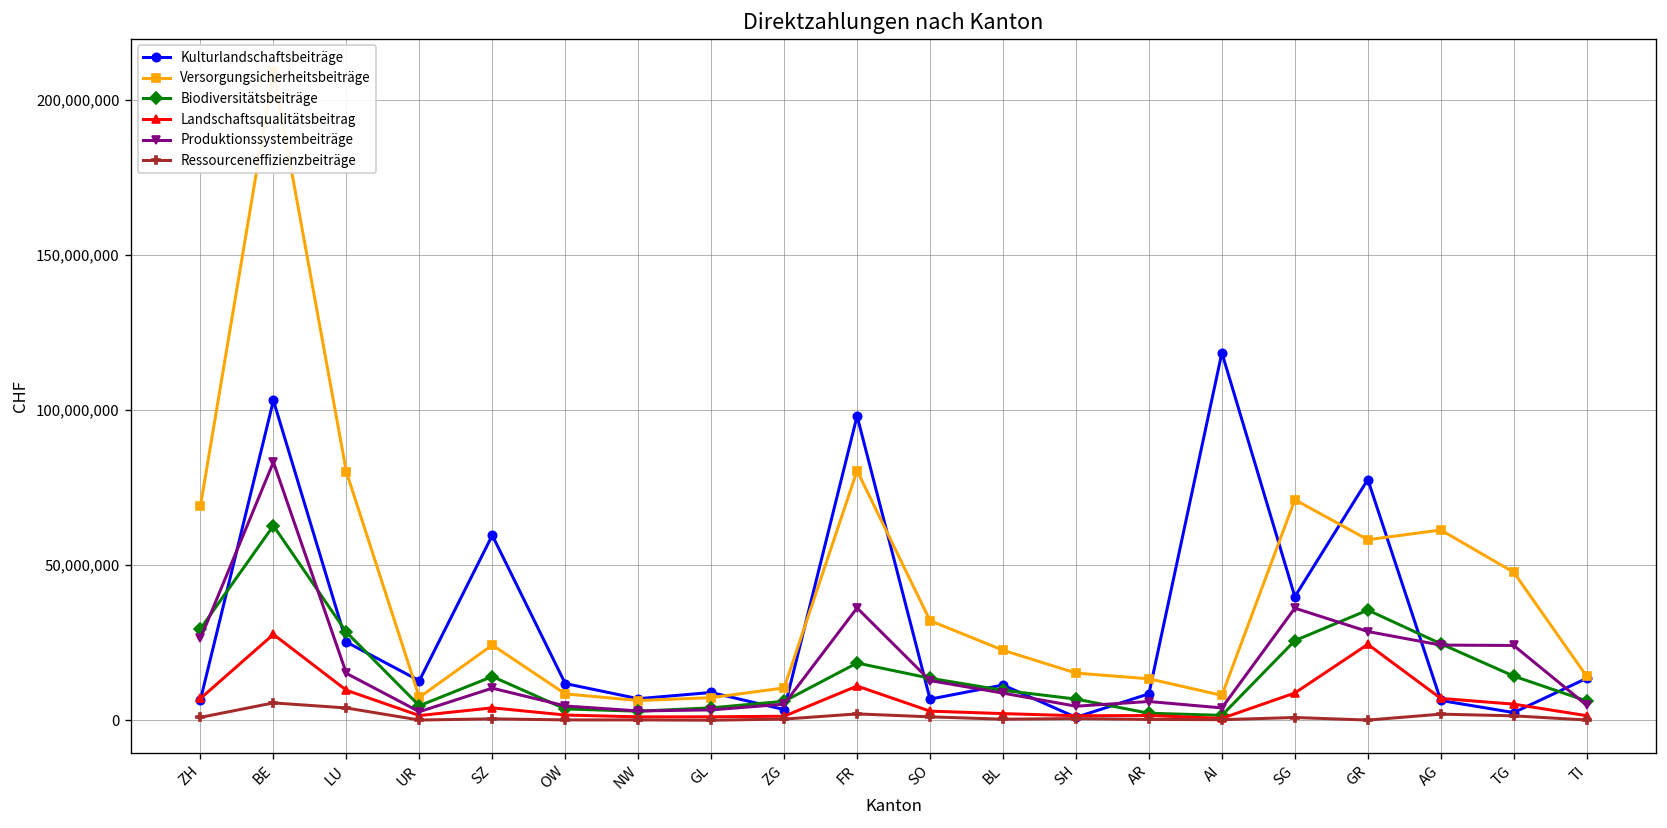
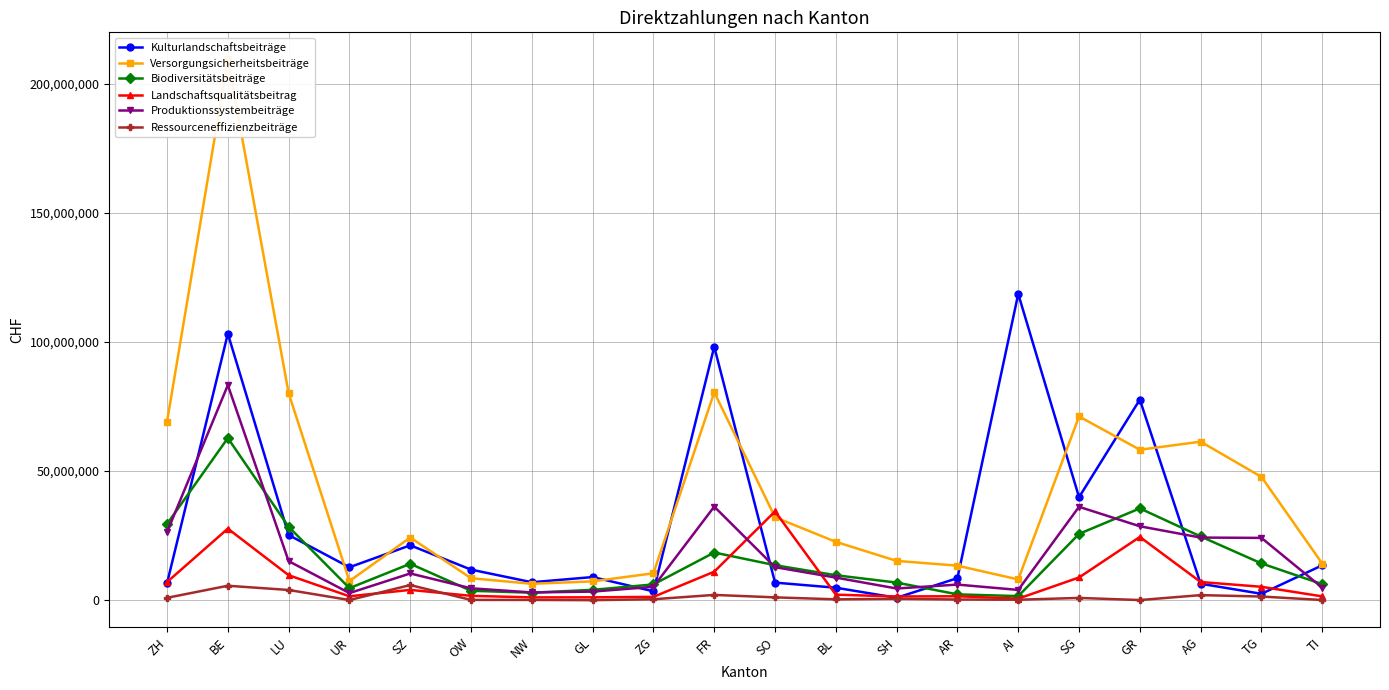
  {
    "Kulturlandschaftsbeiträge": {
      "BE": "103,000,000",
      "LU": "25,000,000",
      "UR": "13,000,000",
-     "SZ": "60,000,000",
+     "SZ": "21,000,000",
      "OW": "12,000,000",
      "GL": "9,000,000",
      "ZG": "3,000,000",
      "FR": "98,000,000",
      "SO": "7,000,000",
-     "BL": "11,000,000",
+     "BL": "5,000,000",
      "AR": "9,000,000",
      "AI": "119,000,000",
      "SG": "40,000,000",
      "GR": "78,000,000",
      "TG": "2,000,000"
    },
    "Versorgungsicherheitsbeiträge": {
      "ZH": "69,000,000",
      "LU": "80,000,000",
      "UR": "7,000,000",
      "SZ": "24,000,000",
      "OW": "9,000,000",
      "GL": "7,000,000",
      "ZG": "10,000,000",
      "FR": "80,000,000",
      "SO": "32,000,000",
      "BL": "23,000,000",
      "SH": "15,000,000",
      "AR": "13,000,000",
      "AI": "8,000,000",
      "SG": "71,000,000",
      "GR": "58,000,000",
      "AG": "61,000,000",
      "TG": "48,000,000"
    },
    "Biodiversitätsbeiträge": {
      "ZH": "29,000,000",
      "BE": "63,000,000",
      "LU": "28,000,000",
      "UR": "5,000,000",
      "SZ": "14,000,000",
      "FR": "18,000,000",
      "SH": "7,000,000",
      "SG": "26,000,000",
      "GR": "36,000,000",
      "TG": "14,000,000",
      "TI": "6,000,000"
    },
    "Landschaftsqualitätsbeitrag": {
      "BE": "28,000,000",
      "LU": "10,000,000",
      "UR": "2,000,000",
      "SZ": "4,000,000",
      "OW": "2,000,000",
      "GL": "1,000,000",
      "FR": "11,000,000",
-     "SO": "3,000,000",
+     "SO": "34,000,000",
      "BL": "2,000,000",
      "SG": "9,000,000",
      "GR": "24,000,000",
      "TG": "5,000,000",
      "TI": "1,000,000"
    },
    "Produktionssystembeiträge": {
      "ZH": "26,000,000",
      "BE": "83,000,000",
      "LU": "15,000,000",
      "UR": "3,000,000",
      "SZ": "10,000,000",
      "FR": "36,000,000",
      "SH": "5,000,000",
      "AR": "6,000,000",
      "AI": "4,000,000",
      "SG": "36,000,000",
      "GR": "29,000,000",
      "TG": "24,000,000",
      "TI": "5,000,000"
    },
    "Ressourceneffizienzbeiträge": {
      "ZH": "1,000,000",
      "BE": "6,000,000",
      "LU": "4,000,000",
      "UR": "0",
-     "SZ": "0",
+     "SZ": "6,000,000",
      "OW": "0",
      "GL": "0",
      "FR": "2,000,000",
      "SO": "1,000,000",
      "BL": "0",
      "AR": "0",
      "SG": "1,000,000",
      "GR": "0",
      "AG": "2,000,000",
      "TG": "1,000,000",
      "TI": "0"
    }
  }
